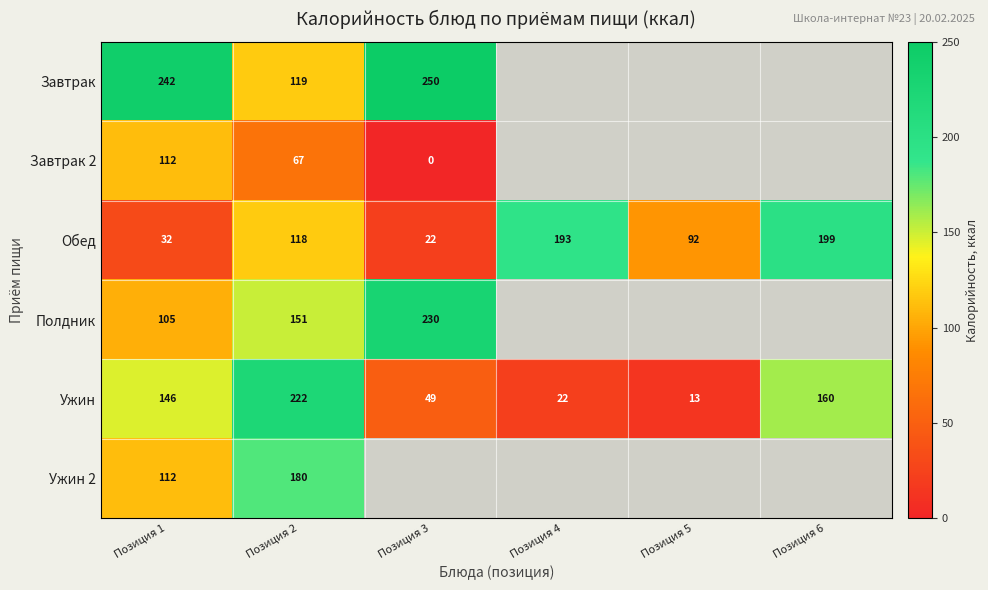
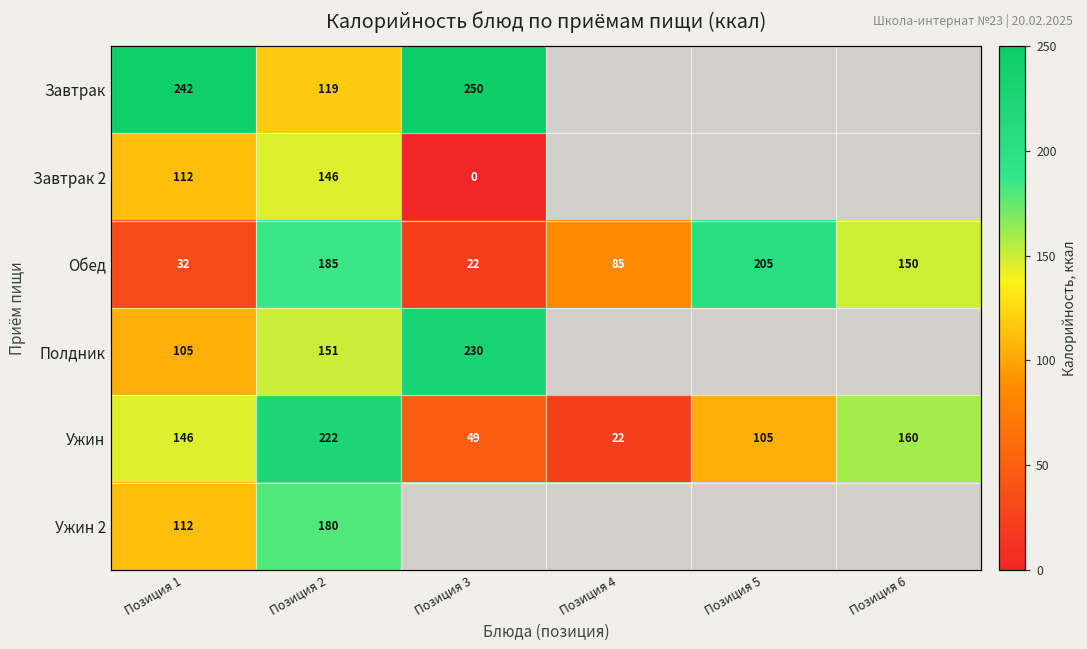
  {
    "Завтрак": {
      "Позиция 1": 242,
      "Позиция 2": 119,
      "Позиция 3": 250
    },
    "Завтрак 2": {
      "Позиция 1": 112,
-     "Позиция 2": 67,
+     "Позиция 2": 146,
      "Позиция 3": 0
    },
    "Обед": {
      "Позиция 1": 32,
-     "Позиция 2": 118,
+     "Позиция 2": 185,
      "Позиция 3": 22,
-     "Позиция 4": 193,
-     "Позиция 5": 92,
-     "Позиция 6": 199
+     "Позиция 4": 85,
+     "Позиция 5": 205,
+     "Позиция 6": 150
    },
    "Полдник": {
      "Позиция 1": 105,
      "Позиция 2": 151,
      "Позиция 3": 230
    },
    "Ужин": {
      "Позиция 1": 146,
      "Позиция 2": 222,
      "Позиция 3": 49,
      "Позиция 4": 22,
-     "Позиция 5": 13,
+     "Позиция 5": 105,
      "Позиция 6": 160
    },
    "Ужин 2": {
      "Позиция 1": 112,
      "Позиция 2": 180
    }
  }
